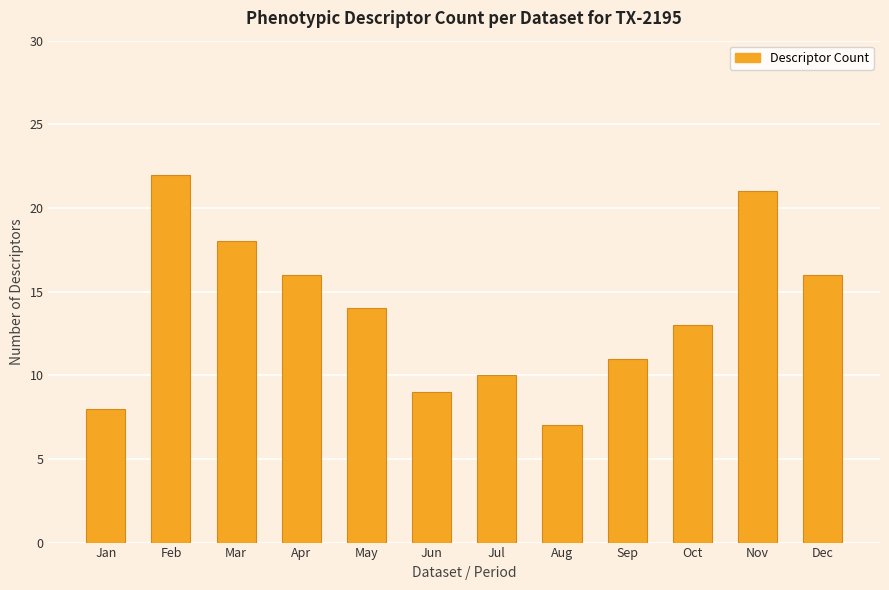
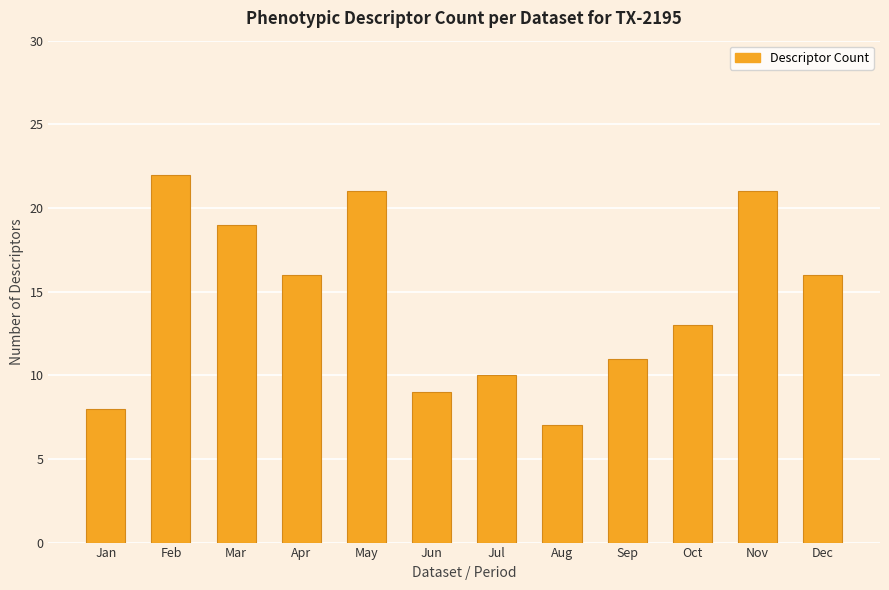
  {
    "Jan": 8,
    "Feb": 22,
-   "Mar": 18,
+   "Mar": 19,
    "Apr": 16,
-   "May": 14,
+   "May": 21,
    "Jun": 9,
    "Jul": 10,
    "Aug": 7,
    "Sep": 11,
    "Oct": 13,
    "Nov": 21,
    "Dec": 16
  }
